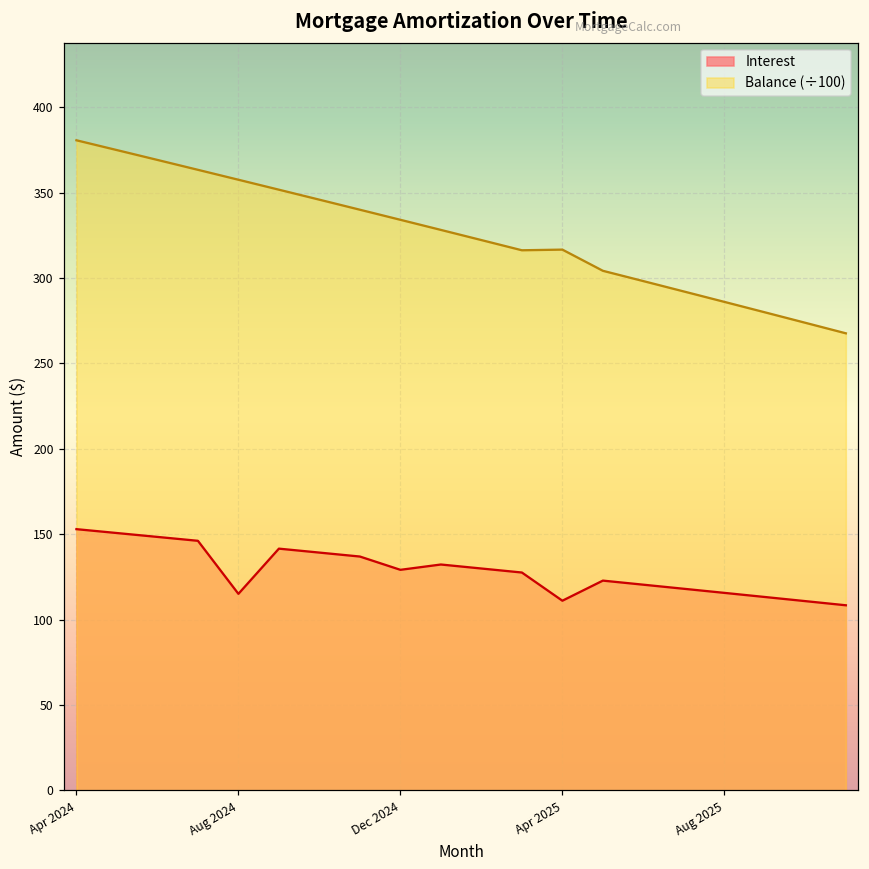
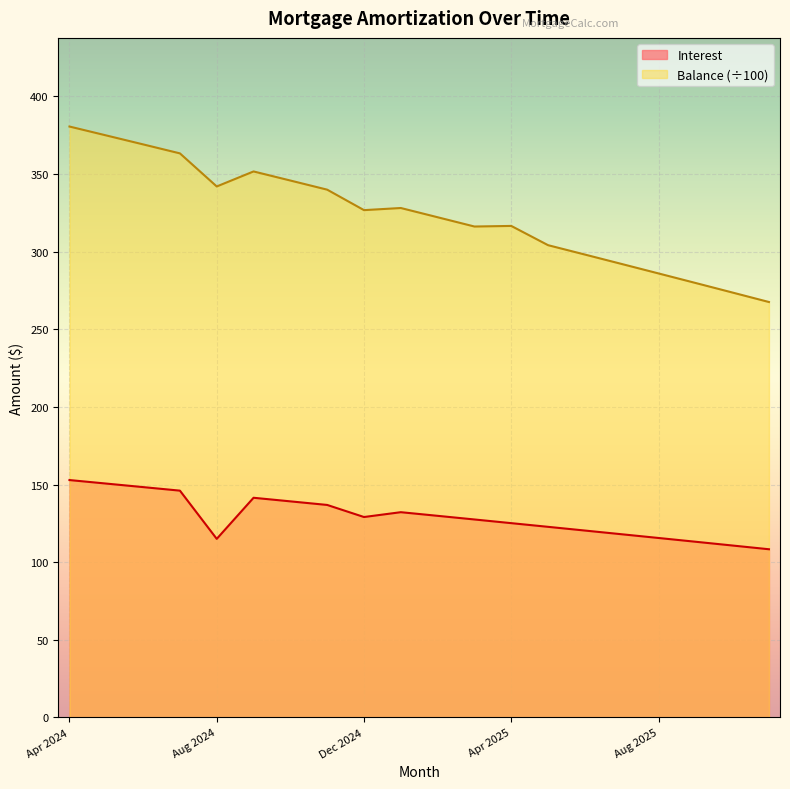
  {
    "Interest": {
      "Apr 2024": 153,
      "Aug 2024": 115,
      "Dec 2024": 129,
-     "Apr 2025": 111,
+     "Apr 2025": 125,
      "Aug 2025": 116
    },
    "Balance (÷100)": {
      "Apr 2024": 381,
-     "Aug 2024": 358,
-     "Dec 2024": 334,
+     "Aug 2024": 342,
+     "Dec 2024": 327,
      "Apr 2025": 317,
      "Aug 2025": 286
    }
  }
